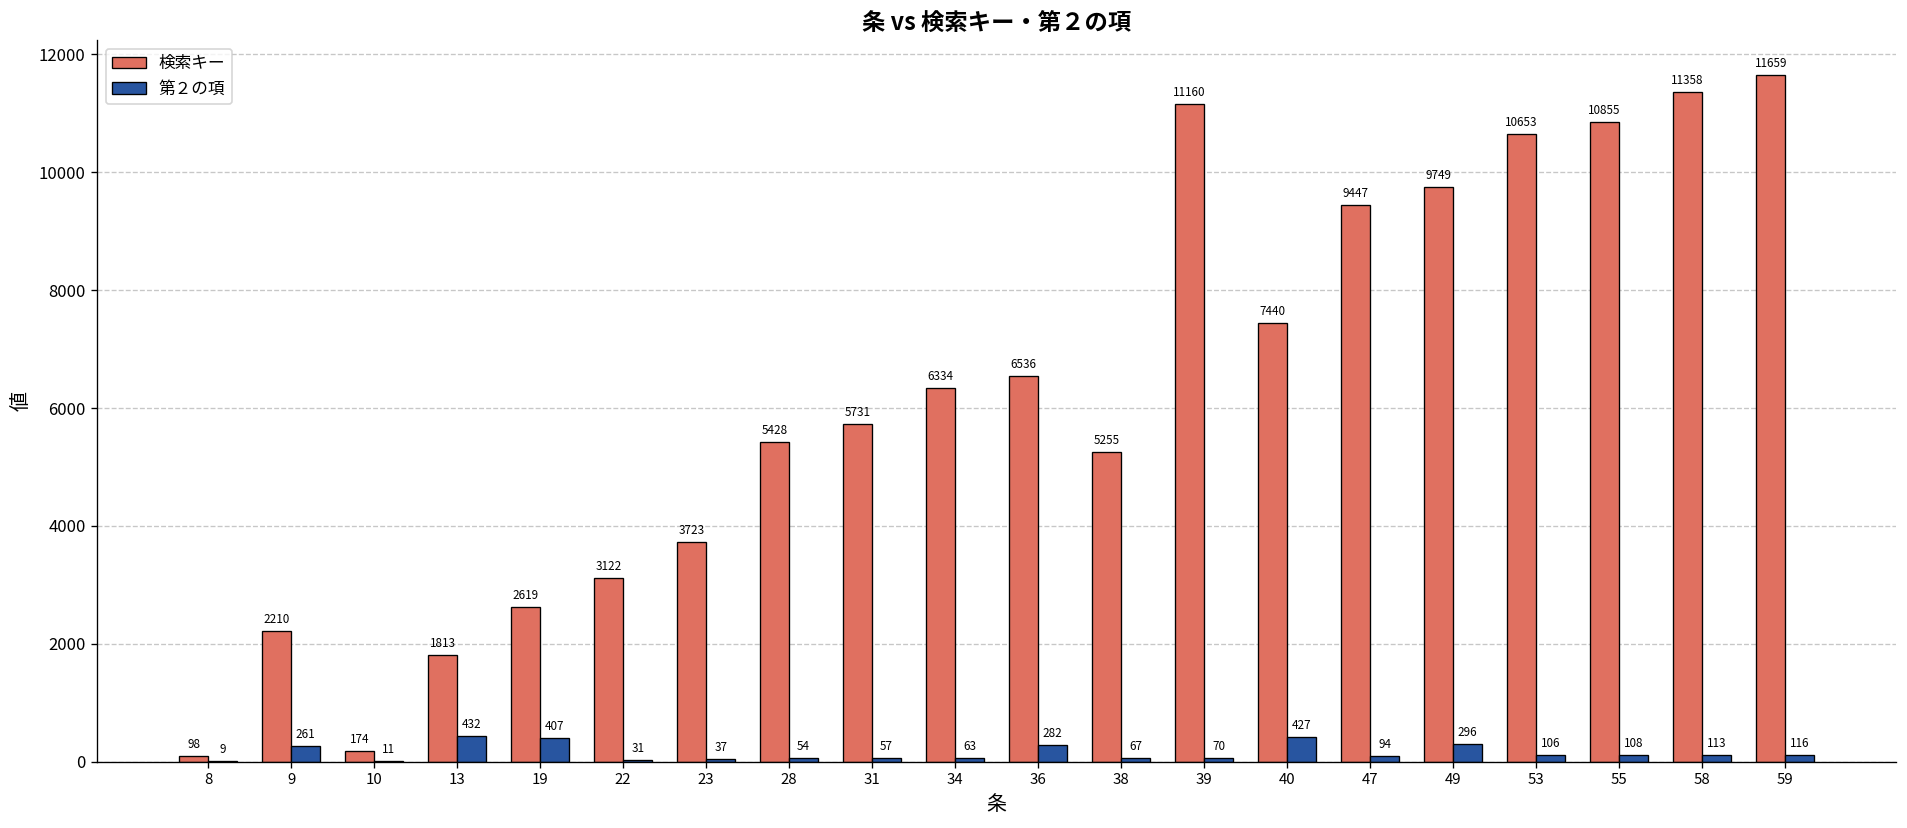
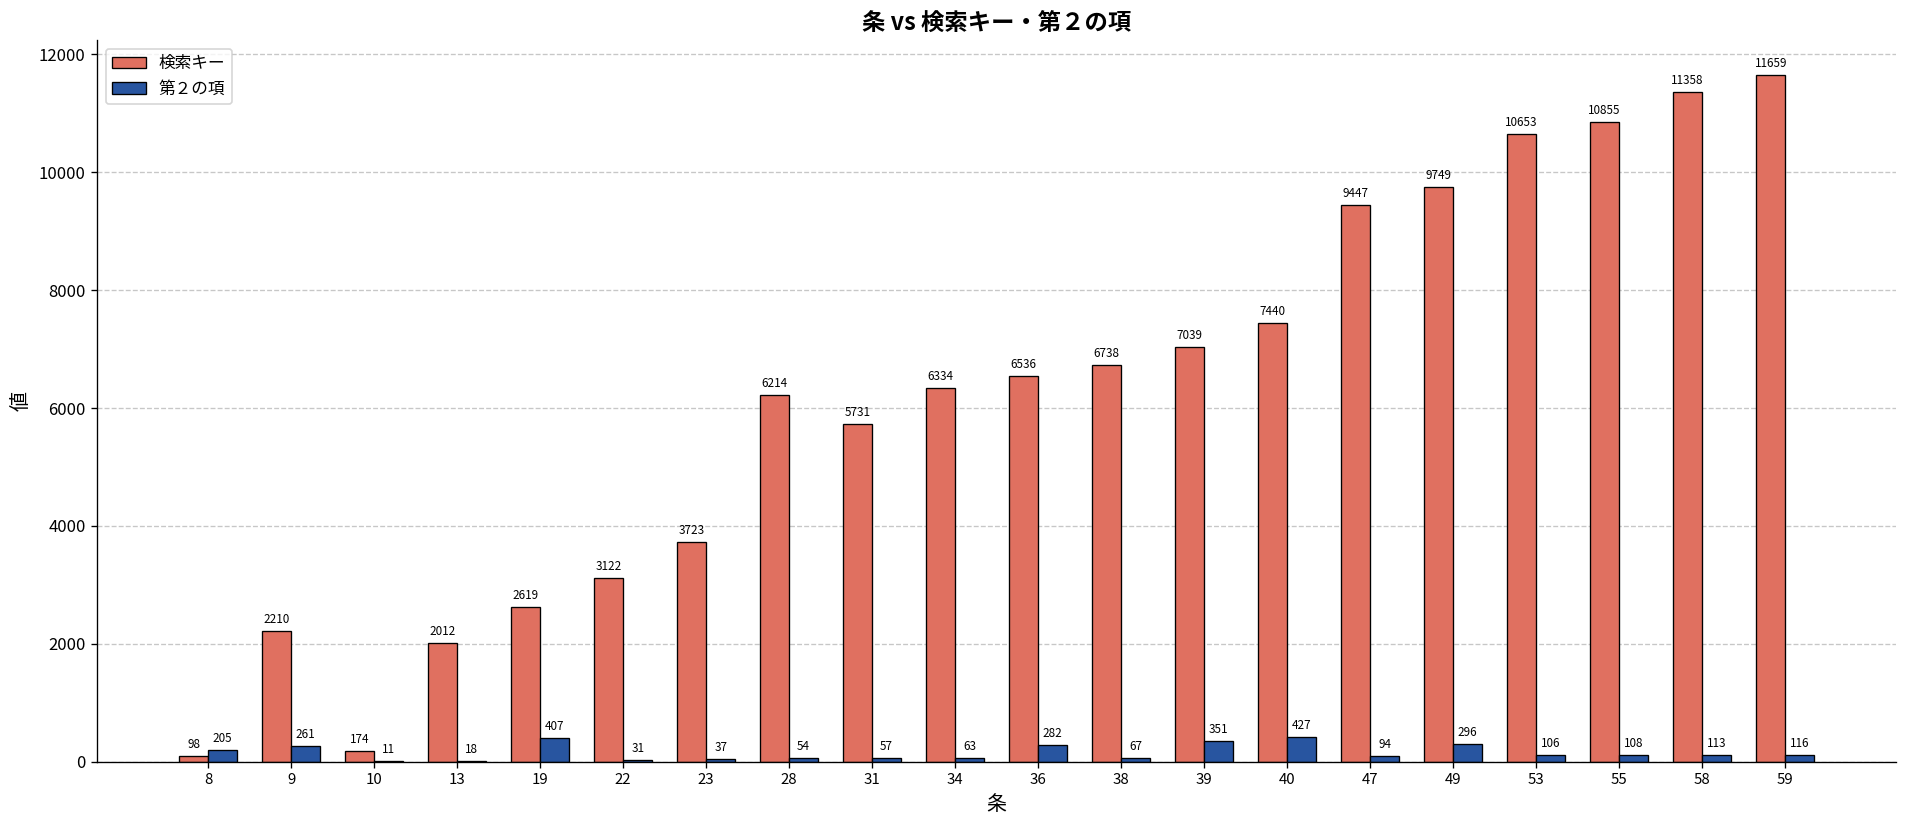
  {
    "検索キー": {
      "8": 98,
      "9": 2210,
      "10": 174,
-     "13": 1813,
+     "13": 2012,
      "19": 2619,
      "22": 3122,
      "23": 3723,
-     "28": 5428,
+     "28": 6214,
      "31": 5731,
      "34": 6334,
      "36": 6536,
-     "38": 5255,
-     "39": 11160,
+     "38": 6738,
+     "39": 7039,
      "40": 7440,
      "47": 9447,
      "49": 9749,
      "53": 10653,
      "55": 10855,
      "58": 11358,
      "59": 11659
    },
    "第２の項": {
-     "8": 9,
+     "8": 205,
      "9": 261,
      "10": 11,
-     "13": 432,
+     "13": 18,
      "19": 407,
      "22": 31,
      "23": 37,
      "28": 54,
      "31": 57,
      "34": 63,
      "36": 282,
      "38": 67,
-     "39": 70,
+     "39": 351,
      "40": 427,
      "47": 94,
      "49": 296,
      "53": 106,
      "55": 108,
      "58": 113,
      "59": 116
    }
  }
